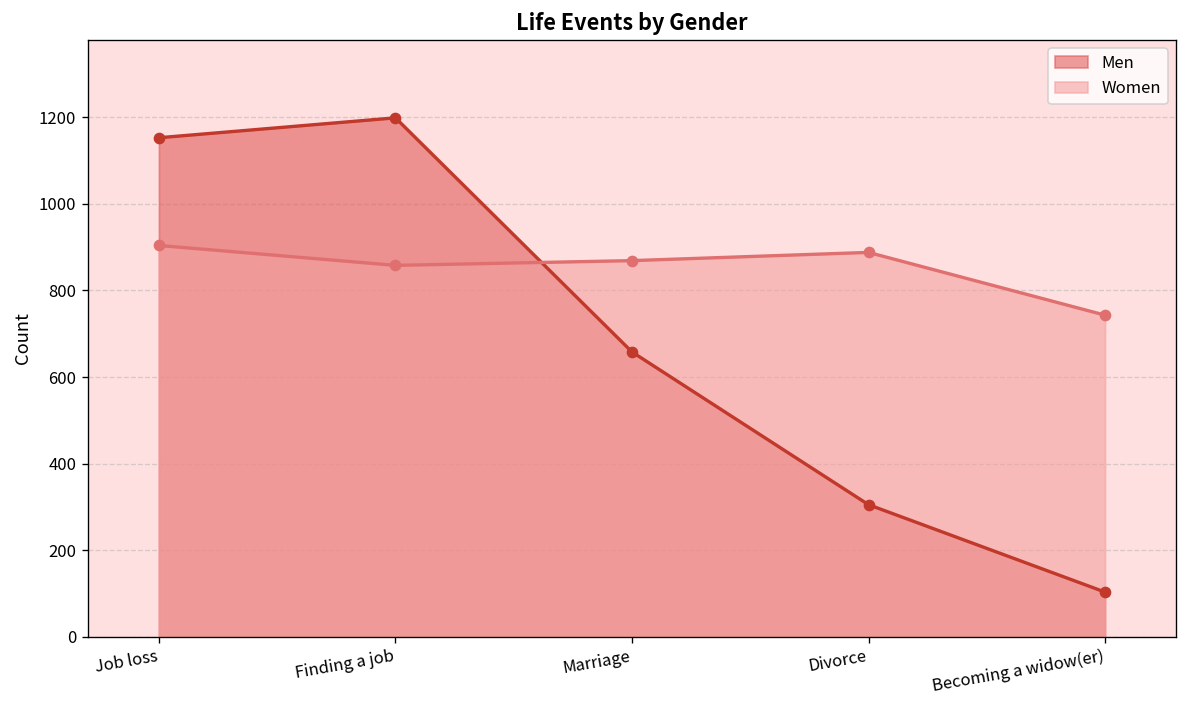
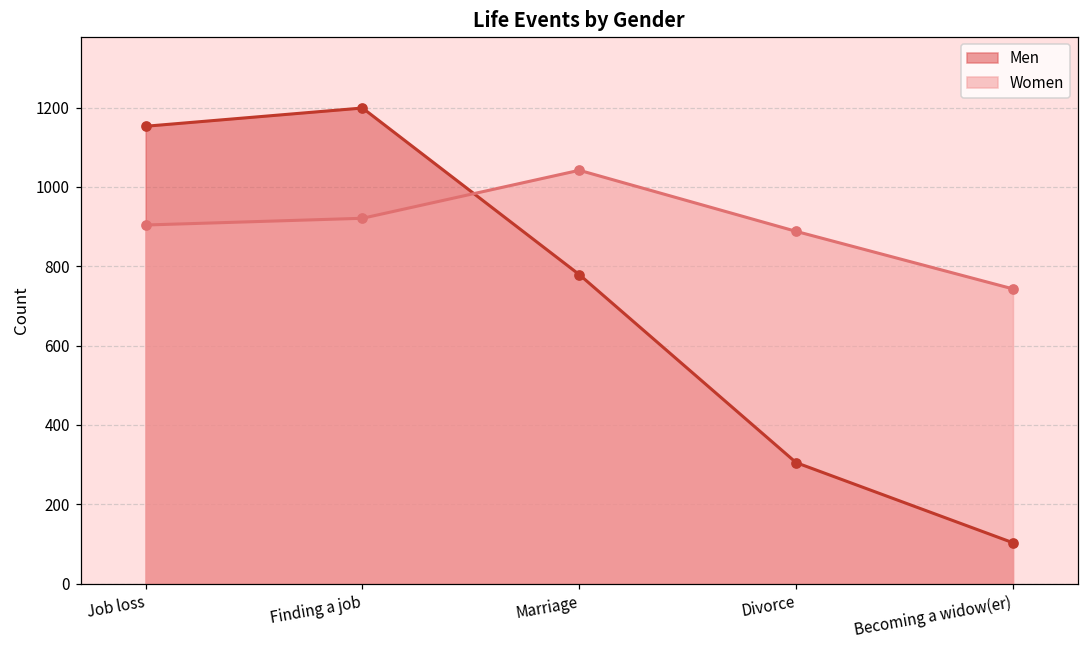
  {
    "Men": {
      "Job loss": 1150,
      "Finding a job": 1200,
-     "Marriage": 660,
+     "Marriage": 780,
      "Divorce": 310,
      "Becoming a widow(er)": 100
    },
    "Women": {
      "Job loss": 900,
-     "Finding a job": 860,
-     "Marriage": 870,
+     "Finding a job": 920,
+     "Marriage": 1040,
      "Divorce": 890,
      "Becoming a widow(er)": 740
    }
  }
